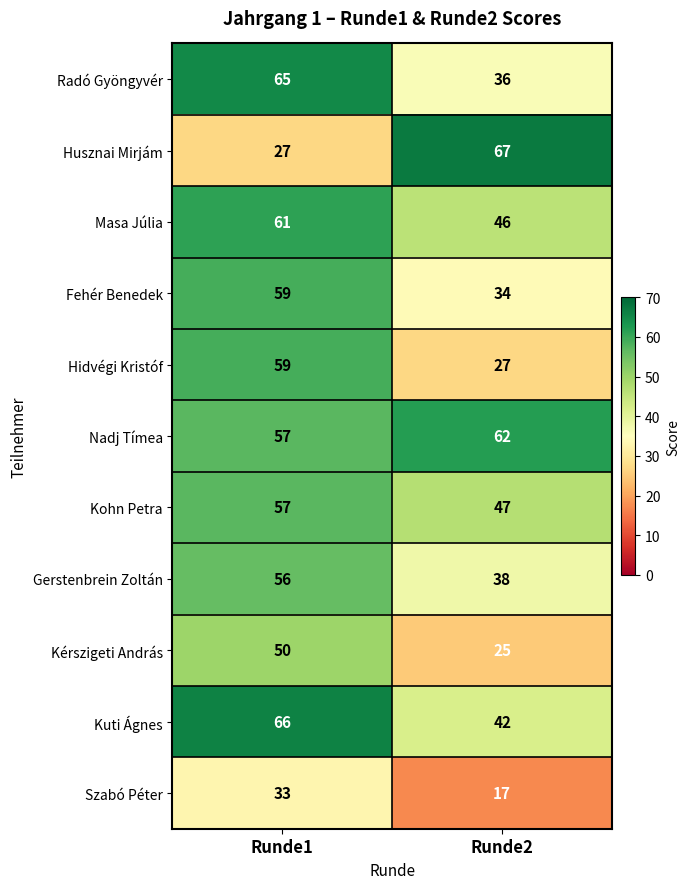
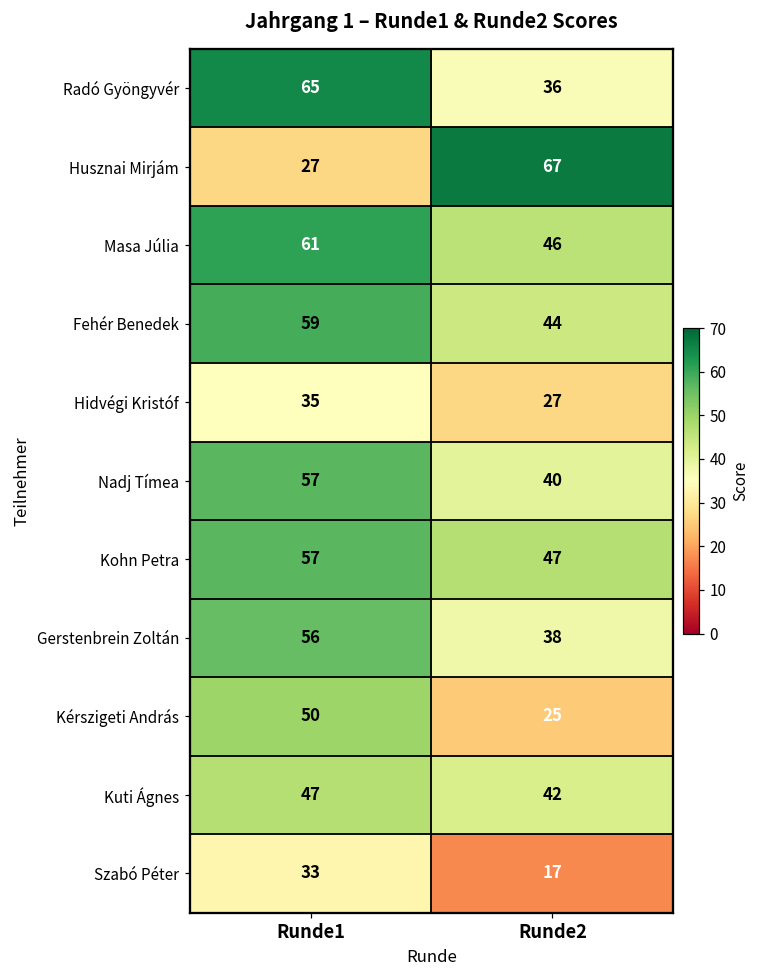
  {
    "Radó Gyöngyvér": {
      "Runde1": 65,
      "Runde2": 36
    },
    "Husznai Mirjám": {
      "Runde1": 27,
      "Runde2": 67
    },
    "Masa Júlia": {
      "Runde1": 61,
      "Runde2": 46
    },
    "Fehér Benedek": {
      "Runde1": 59,
-     "Runde2": 34
+     "Runde2": 44
    },
    "Hidvégi Kristóf": {
-     "Runde1": 59,
+     "Runde1": 35,
      "Runde2": 27
    },
    "Nadj Tímea": {
      "Runde1": 57,
-     "Runde2": 62
+     "Runde2": 40
    },
    "Kohn Petra": {
      "Runde1": 57,
      "Runde2": 47
    },
    "Gerstenbrein Zoltán": {
      "Runde1": 56,
      "Runde2": 38
    },
    "Kérszigeti András": {
      "Runde1": 50,
      "Runde2": 25
    },
    "Kuti Ágnes": {
-     "Runde1": 66,
+     "Runde1": 47,
      "Runde2": 42
    },
    "Szabó Péter": {
      "Runde1": 33,
      "Runde2": 17
    }
  }
